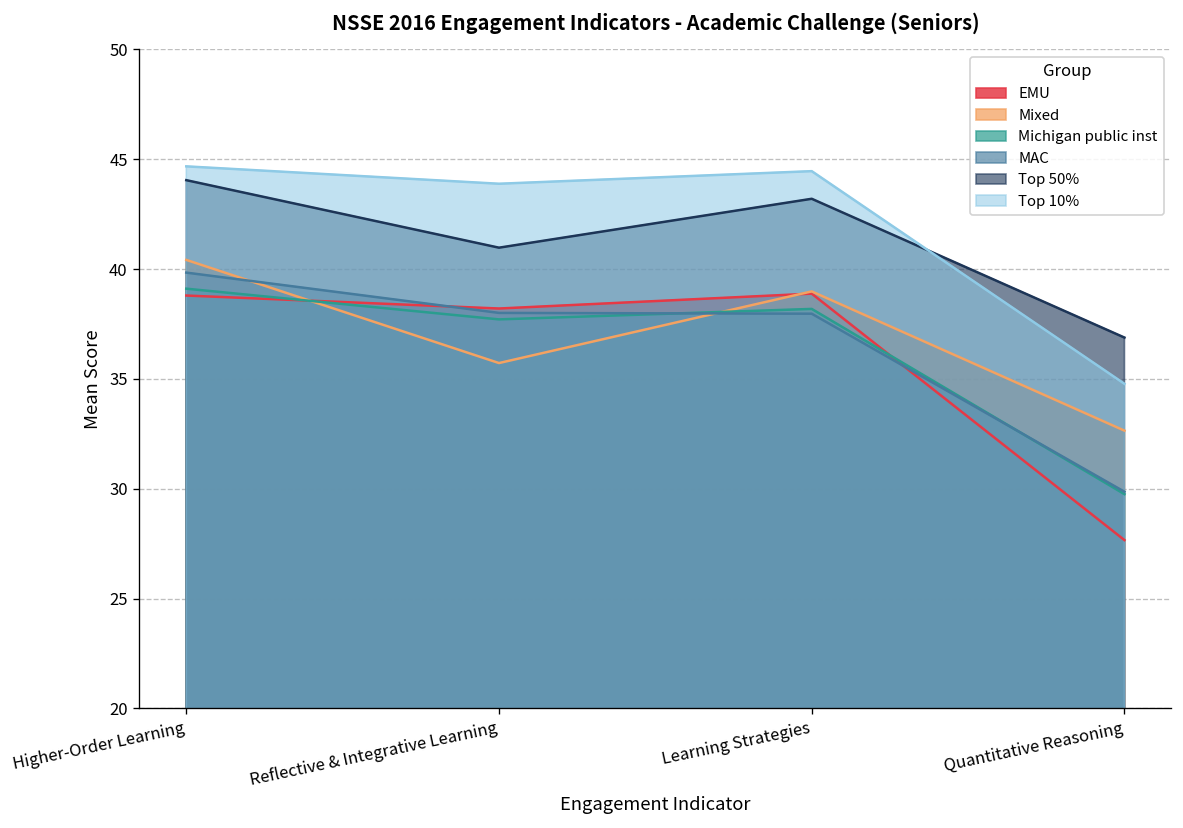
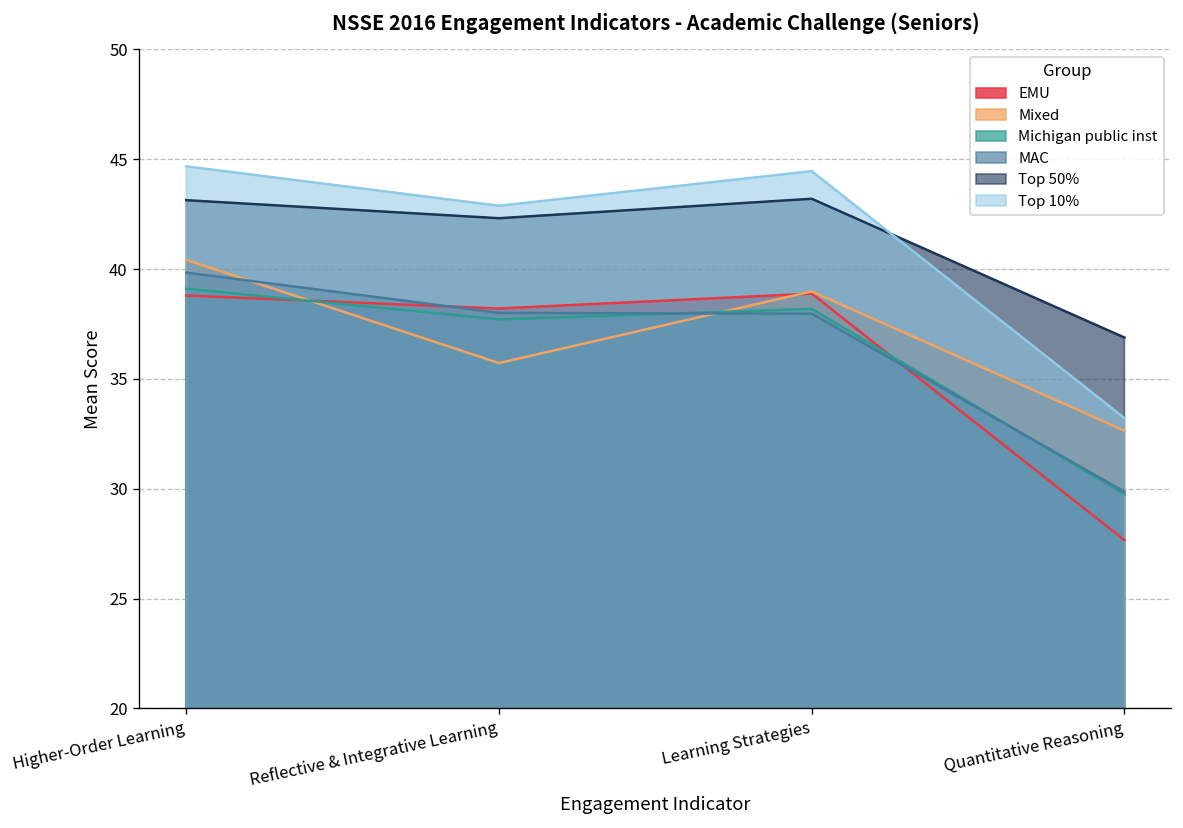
  {
    "EMU": {
      "Higher-Order Learning": 38.8,
      "Reflective & Integrative Learning": 38.2,
      "Quantitative Reasoning": 27.7
    },
    "Mixed": {
      "Higher-Order Learning": 40.4,
      "Reflective & Integrative Learning": 35.7,
      "Quantitative Reasoning": 32.6
    },
    "Top 50%": {
-     "Higher-Order Learning": 44.0,
-     "Reflective & Integrative Learning": 41.0,
+     "Higher-Order Learning": 43.1,
+     "Reflective & Integrative Learning": 42.3,
      "Learning Strategies": 43.2,
      "Quantitative Reasoning": 36.9
    },
    "Top 10%": {
      "Higher-Order Learning": 44.7,
-     "Reflective & Integrative Learning": 43.9,
+     "Reflective & Integrative Learning": 42.9,
      "Learning Strategies": 44.5,
-     "Quantitative Reasoning": 34.8
+     "Quantitative Reasoning": 33.2
    }
  }
